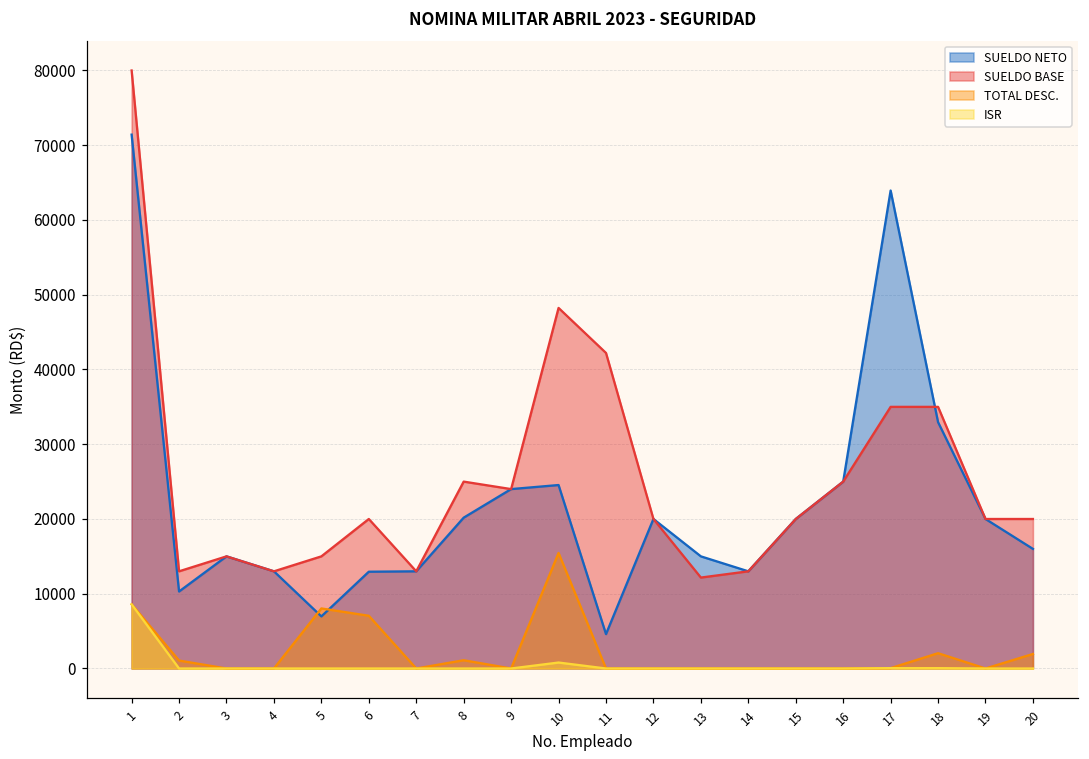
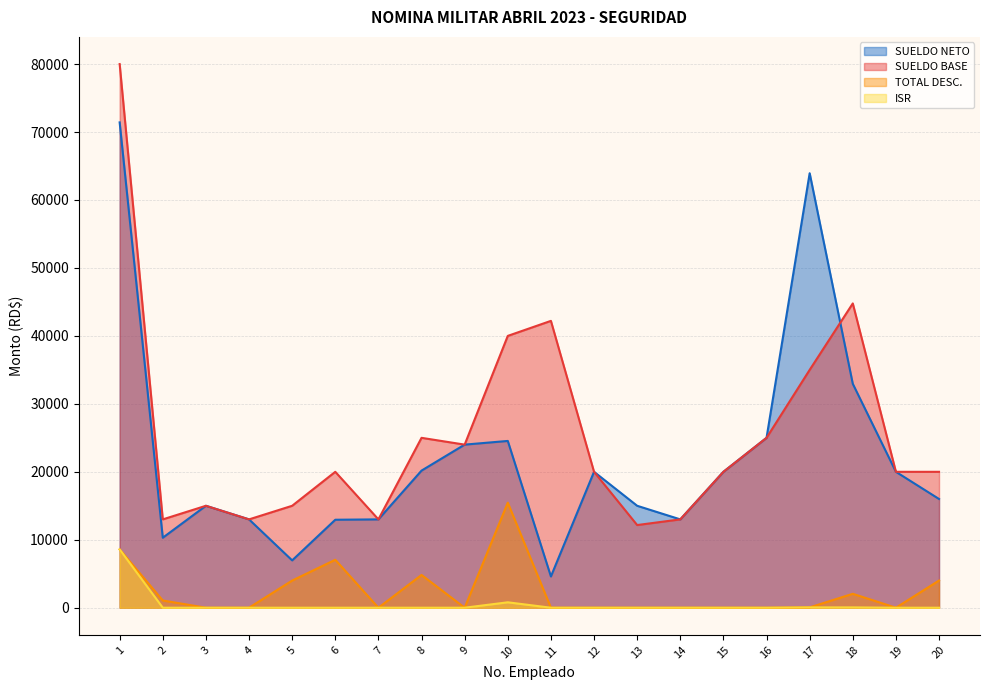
  {
    "SUELDO NETO": {
      "1": 71000,
      "2": 10000,
      "5": 7000,
      "6": 13000,
      "8": 20000,
      "10": 25000,
      "11": 5000,
      "13": 15000,
      "17": 64000,
      "18": 33000,
      "20": 16000
    },
    "SUELDO BASE": {
      "1": 80000,
      "2": 13000,
      "5": 15000,
      "6": 20000,
      "8": 25000,
-     "10": 48000,
+     "10": 40000,
      "11": 42000,
      "13": 12000,
      "17": 35000,
-     "18": 35000,
+     "18": 45000,
      "20": 20000
    },
    "TOTAL DESC.": {
      "2": 1000,
-     "5": 8000,
+     "5": 4000,
      "6": 7000,
-     "8": 1000,
+     "8": 5000,
      "10": 15000,
      "18": 2000,
-     "20": 2000
+     "20": 4000
    },
    "ISR": {
      "2": 0,
      "5": 0,
      "6": 0,
      "8": 0,
      "10": 1000,
      "18": 0,
      "20": 0
    }
  }
